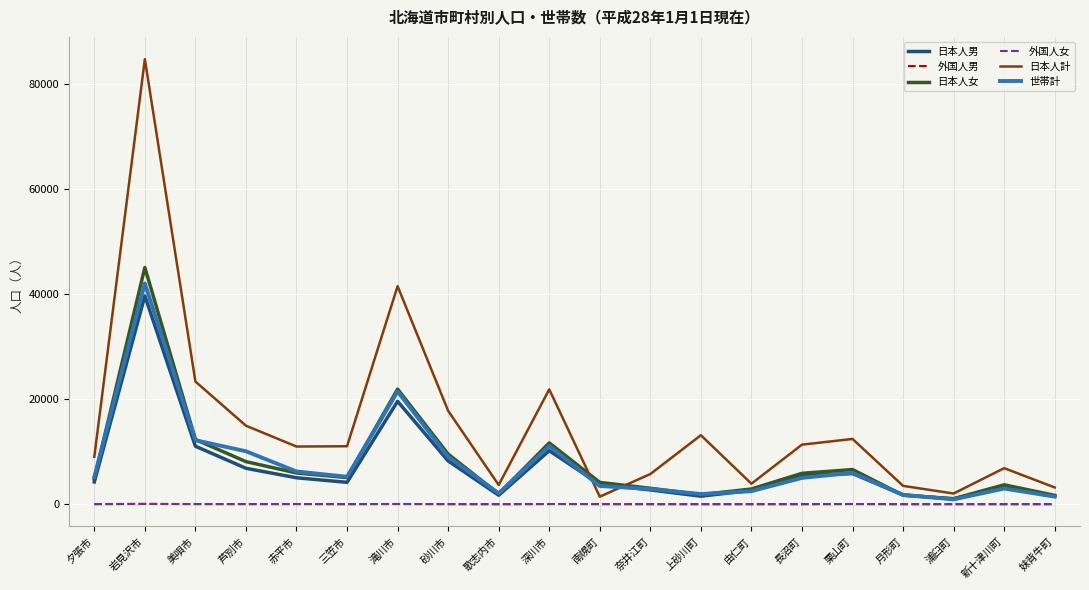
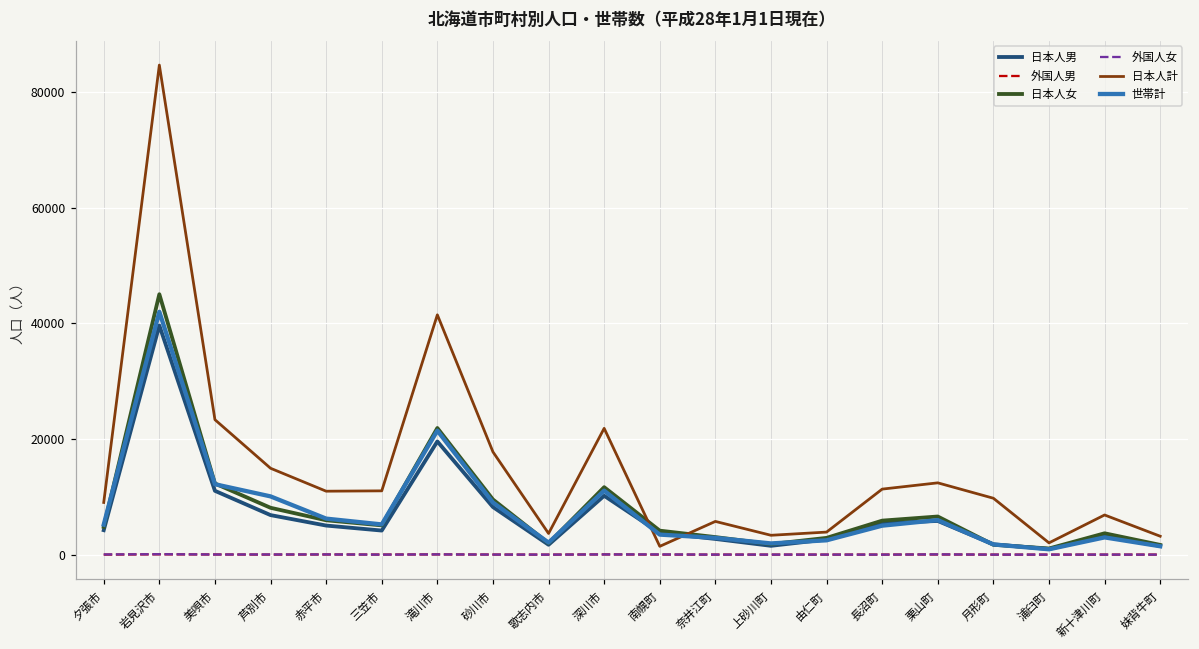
  {
    "日本人男": {
      "夕張市": 4000,
      "岩見沢市": 40000,
      "美唄市": 11000,
      "芦別市": 7000,
      "赤平市": 5000,
      "三笠市": 4000,
      "滝川市": 20000,
      "砂川市": 8000,
      "深川市": 10000
    },
    "外国人女": {
      "夕張市": 0,
      "岩見沢市": 0,
      "美唄市": 0,
      "芦別市": 0,
      "赤平市": 0,
      "三笠市": 0,
      "滝川市": 0,
      "砂川市": 0,
      "歌志内市": 0,
      "深川市": 0,
      "南幌町": 0,
      "奈井江町": 0,
      "上砂川町": 0,
      "由仁町": 0,
      "長沼町": 0,
      "栗山町": 0,
      "月形町": 0,
      "浦臼町": 0,
      "新十津川町": 0,
      "妹背牛町": 0
    },
    "日本人女": {
      "岩見沢市": 45000,
      "芦別市": 8000,
      "砂川市": 10000,
      "深川市": 12000,
      "栗山町": 7000,
      "新十津川町": 4000
    },
    "日本人計": {
      "夕張市": 9000,
      "岩見沢市": 85000,
      "美唄市": 23000,
      "芦別市": 15000,
      "赤平市": 11000,
      "三笠市": 11000,
      "滝川市": 41000,
      "砂川市": 18000,
      "歌志内市": 4000,
      "深川市": 22000,
      "南幌町": 1000,
      "奈井江町": 6000,
-     "上砂川町": 13000,
+     "上砂川町": 3000,
      "由仁町": 4000,
      "長沼町": 11000,
      "栗山町": 12000,
-     "月形町": 3000,
+     "月形町": 10000,
      "浦臼町": 2000,
      "新十津川町": 7000,
      "妹背牛町": 3000
    },
    "世帯計": {
      "岩見沢市": 42000,
      "芦別市": 10000,
      "砂川市": 9000,
      "深川市": 11000
    }
  }
